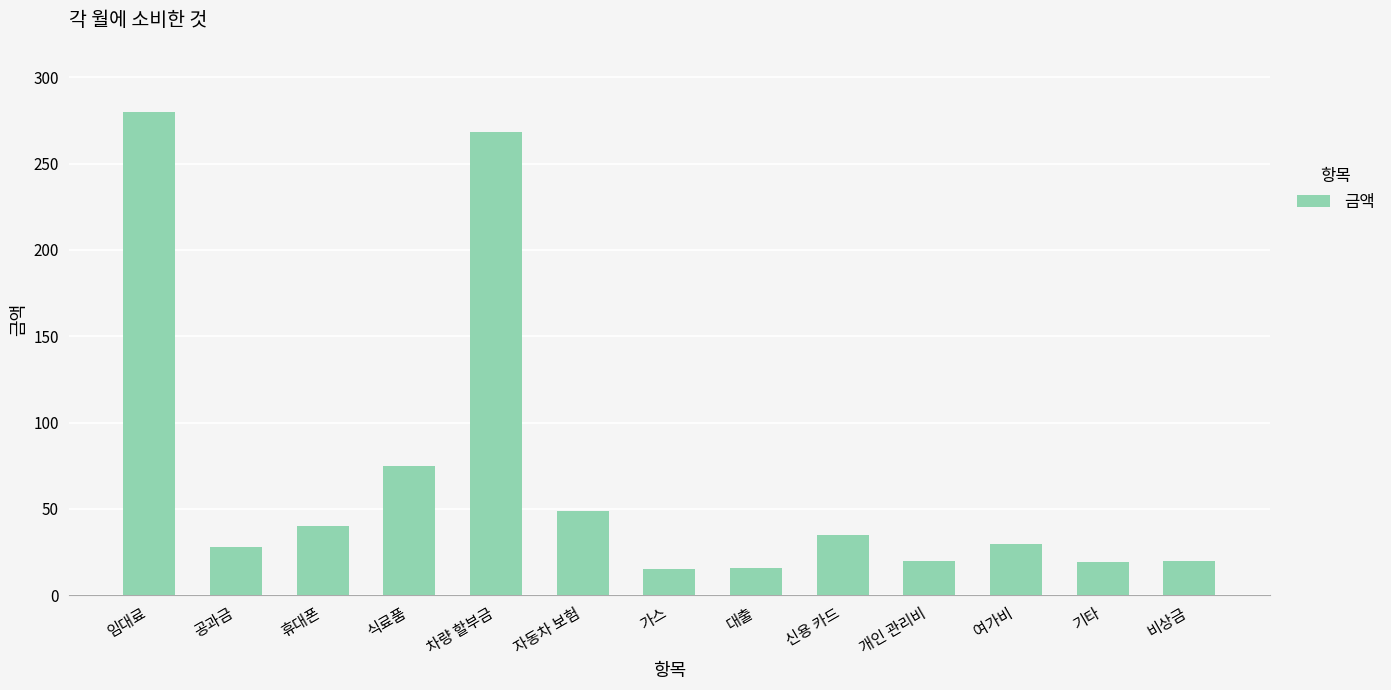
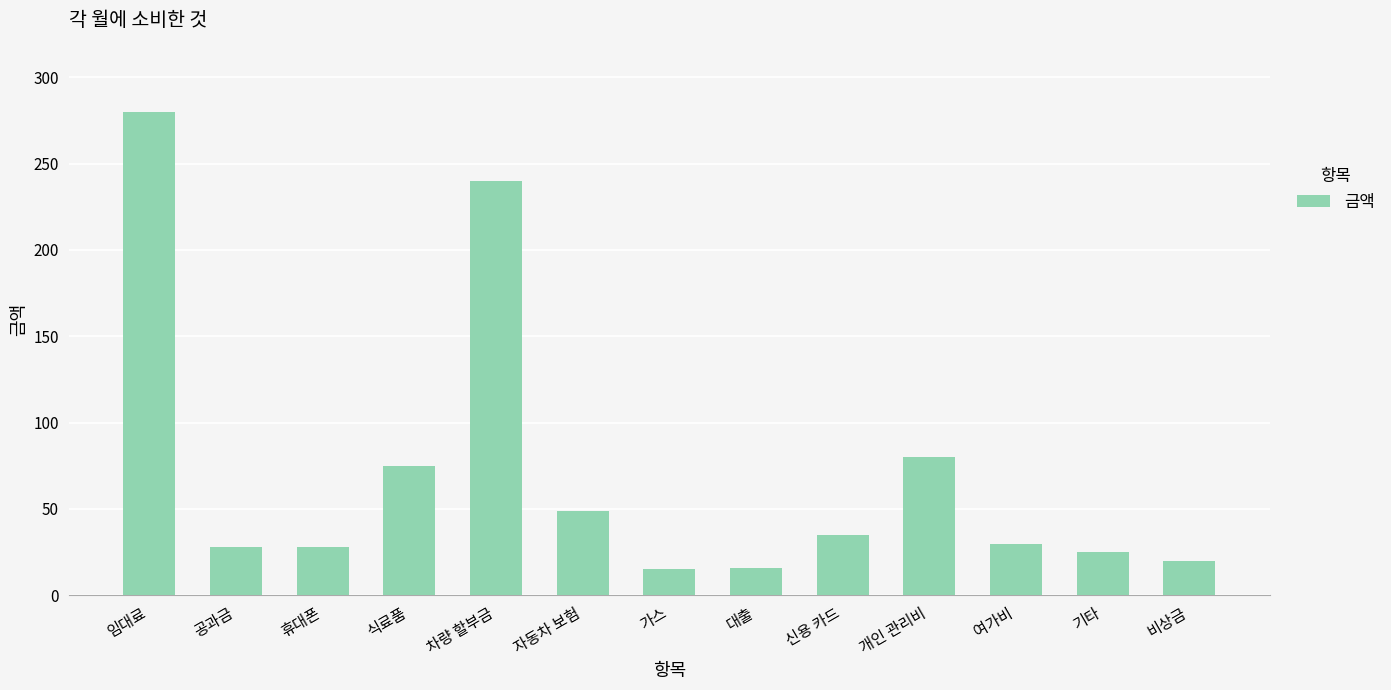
  {
    "임대료": 280,
    "공과금": 28,
-   "휴대폰": 40,
+   "휴대폰": 28,
    "식료품": 75,
-   "차량 할부금": 268,
+   "차량 할부금": 240,
    "자동차 보험": 49,
    "가스": 15,
    "대출": 16,
    "신용 카드": 35,
-   "개인 관리비": 20,
+   "개인 관리비": 80,
    "여가비": 30,
-   "기타": 19,
+   "기타": 25,
    "비상금": 20
  }
